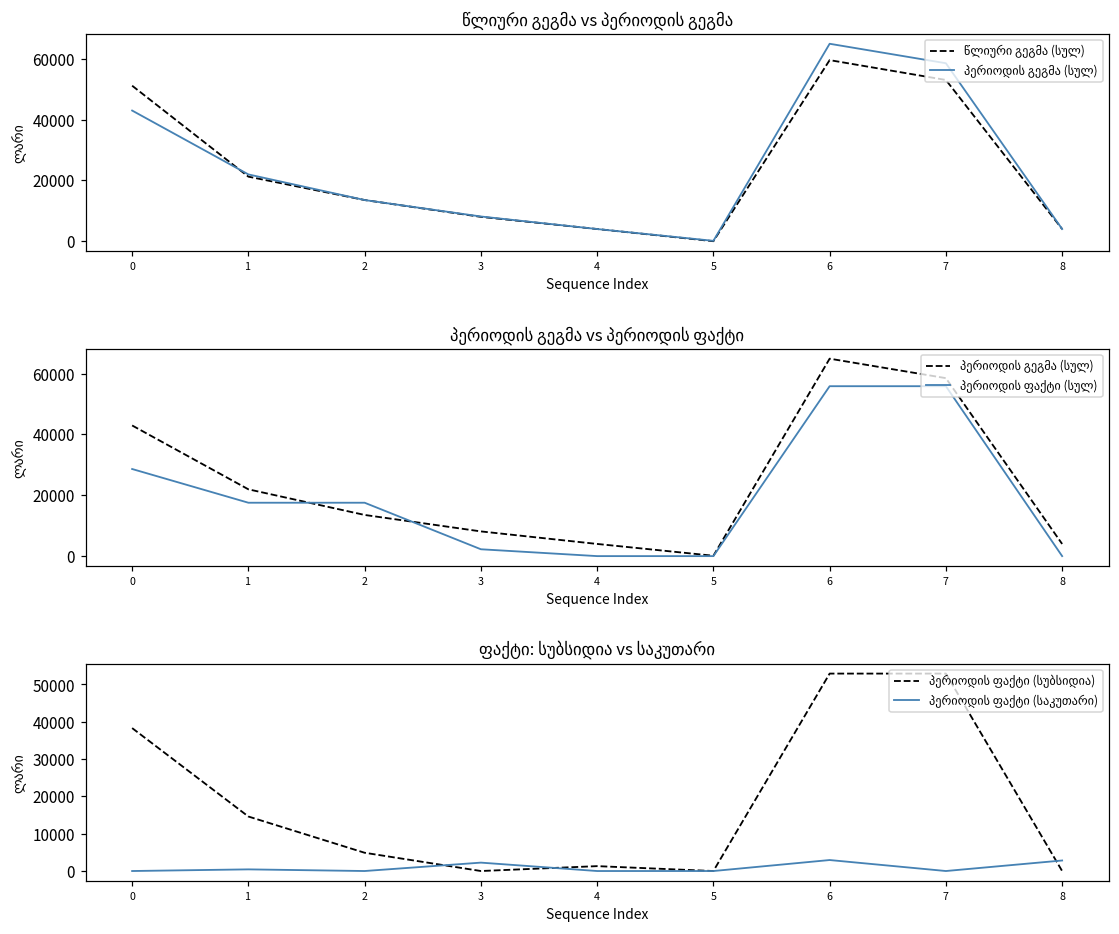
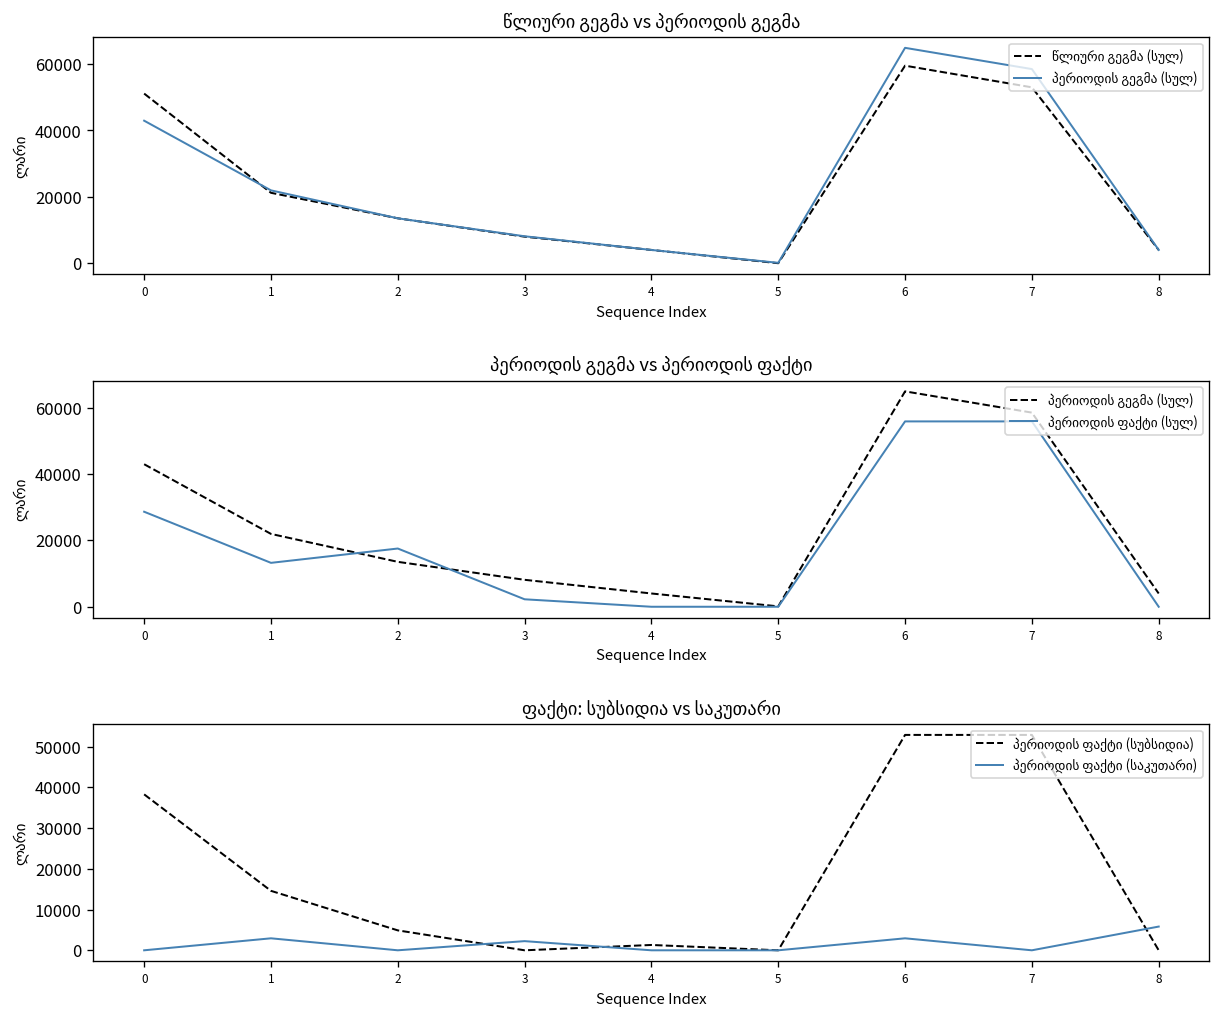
  {
    "წლიური გეგმა vs პერიოდის გეგმა": {
      "წლიური გეგმა (სულ)": {
        "0": 51000,
        "6": 60000
      }
    },
    "პერიოდის გეგმა vs პერიოდის ფაქტი": {
      "პერიოდის გეგმა (სულ)": {
        "0": 43000,
        "1": 22000,
        "2": 14000,
        "3": 8000,
        "4": 4000,
        "6": 65000,
        "8": 4000
      },
      "პერიოდის ფაქტი (სულ)": {
        "0": 29000,
-       "1": 18000,
+       "1": 13000,
        "2": 18000,
        "3": 2000,
        "4": 0,
        "6": 56000,
        "8": 0
      }
    },
    "ფაქტი: სუბსიდია vs საკუთარი": {
      "პერიოდის ფაქტი (სუბსიდია)": {
        "0": 38000,
        "1": 15000,
        "2": 5000,
        "3": 0,
        "4": 1000,
        "6": 53000,
        "8": 0
      },
      "პერიოდის ფაქტი (საკუთარი)": {
        "0": 0,
-       "1": 0,
+       "1": 3000,
        "2": 0,
        "3": 2000,
        "4": 0,
        "6": 3000,
        "7": 0,
-       "8": 3000
+       "8": 6000
      }
    }
  }
